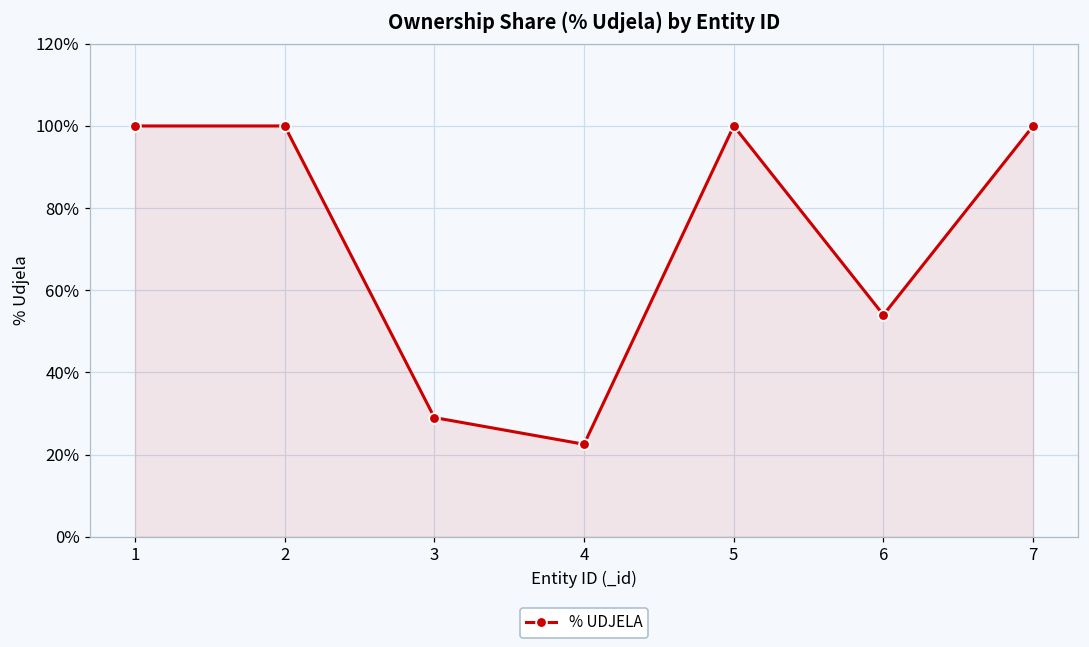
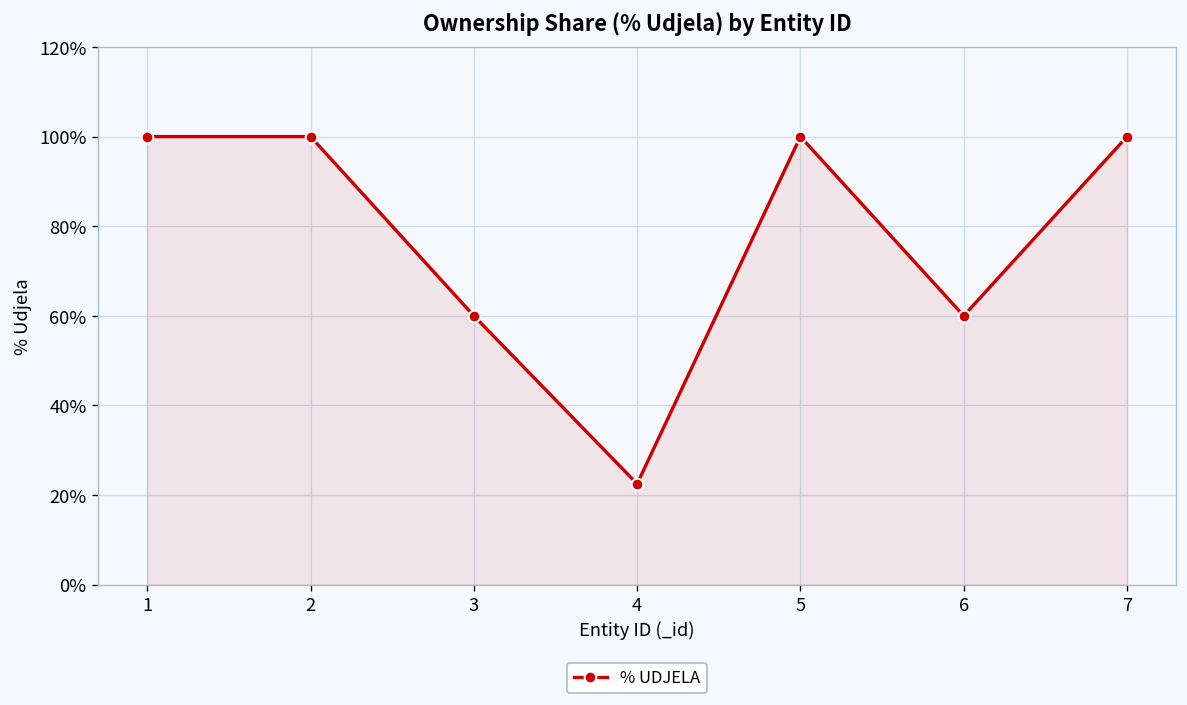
  {
    "1": "100%",
    "2": "100%",
-   "3": "29%",
+   "3": "60%",
    "4": "23%",
    "5": "100%",
-   "6": "54%",
+   "6": "60%",
    "7": "100%"
  }
